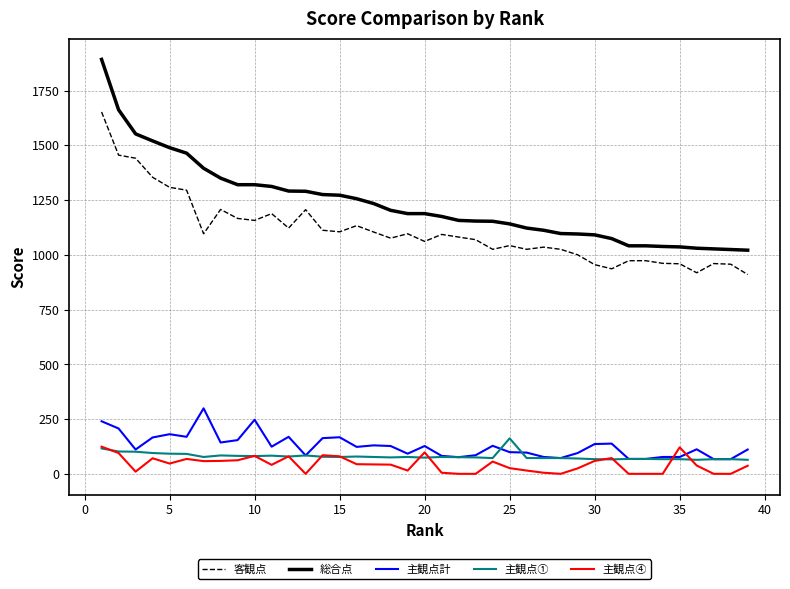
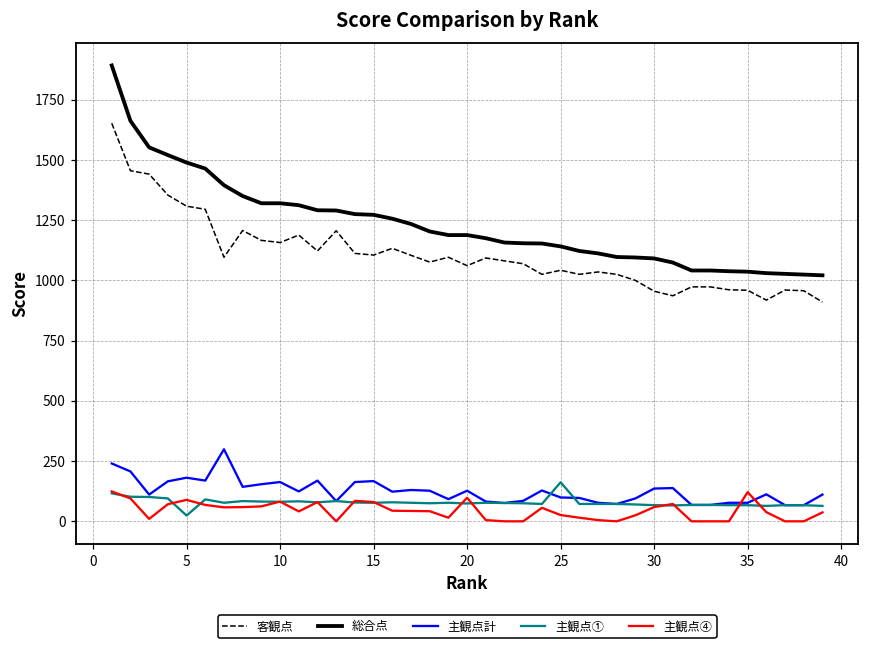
  {
    "主観点計": {
      "5": 180,
-     "10": 250,
+     "10": 160,
      "15": 170,
      "20": 130,
      "25": 100,
      "30": 140
    },
    "主観点①": {
-     "5": 90,
+     "5": 20,
      "20": 70,
      "25": 160
    },
    "主観点④": {
-     "5": 50,
+     "5": 90,
      "20": 100,
      "25": 30,
      "35": 120
    }
  }
